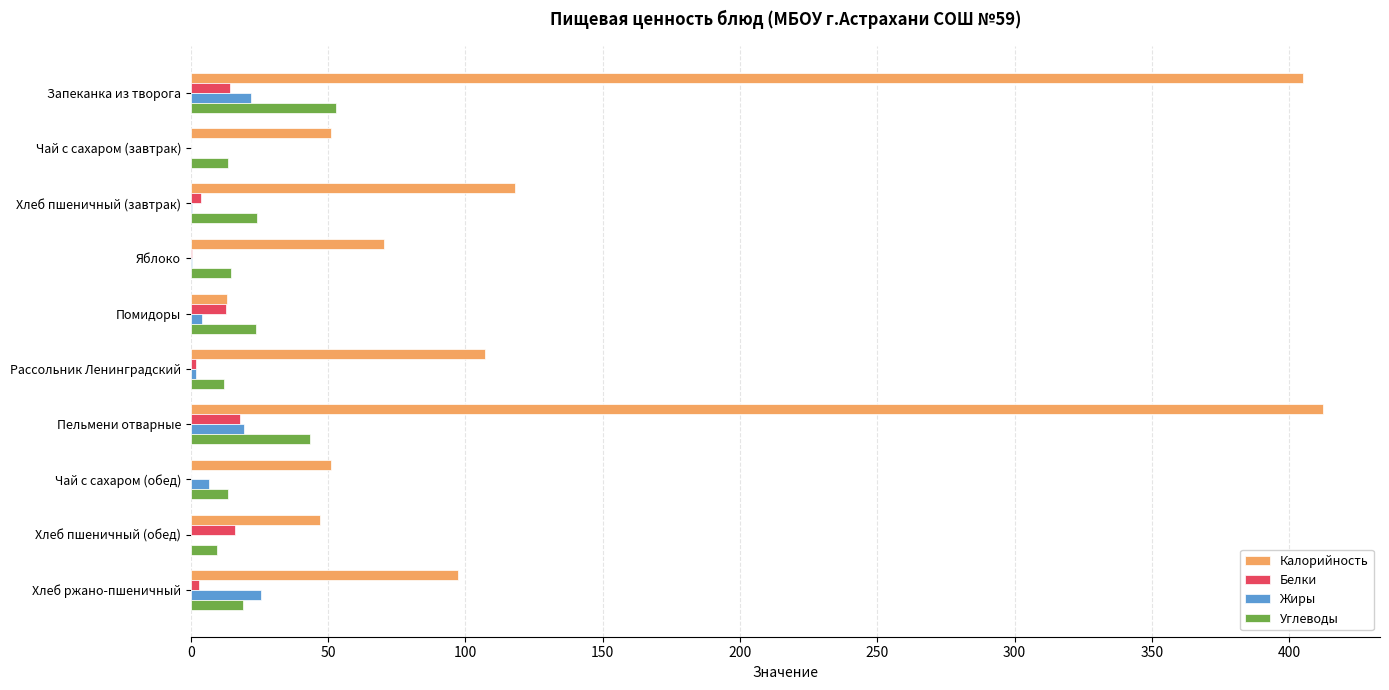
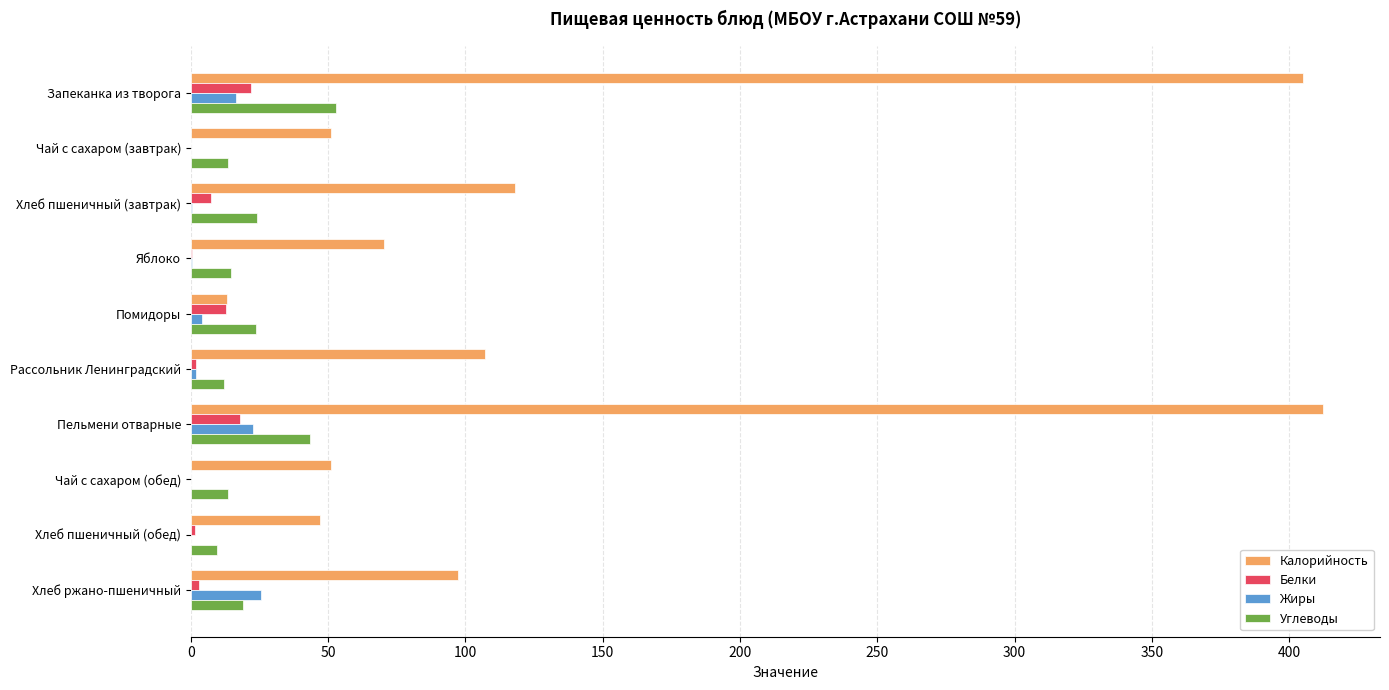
  {
    "Калорийность": {
      "Запеканка из творога": 405,
      "Чай с сахаром (завтрак)": 51,
      "Хлеб пшеничный (завтрак)": 118,
      "Яблоко": 71,
      "Помидоры": 13,
      "Рассольник Ленинградский": 107,
      "Пельмени отварные": 413,
      "Чай с сахаром (обед)": 51,
      "Хлеб пшеничный (обед)": 47,
      "Хлеб ржано-пшеничный": 97
    },
    "Белки": {
-     "Запеканка из творога": 14,
-     "Хлеб пшеничный (завтрак)": 4,
+     "Запеканка из творога": 22,
+     "Хлеб пшеничный (завтрак)": 7,
      "Помидоры": 13,
      "Рассольник Ленинградский": 2,
      "Пельмени отварные": 18,
-     "Хлеб пшеничный (обед)": 16,
+     "Хлеб пшеничный (обед)": 2,
      "Хлеб ржано-пшеничный": 3
    },
    "Жиры": {
-     "Запеканка из творога": 22,
+     "Запеканка из творога": 17,
      "Помидоры": 4,
      "Рассольник Ленинградский": 2,
-     "Пельмени отварные": 20,
-     "Чай с сахаром (обед)": 7,
+     "Пельмени отварные": 23,
+     "Чай с сахаром (обед)": 0,
      "Хлеб ржано-пшеничный": 26
    },
    "Углеводы": {
      "Запеканка из творога": 53,
      "Чай с сахаром (завтрак)": 14,
      "Хлеб пшеничный (завтрак)": 24,
      "Яблоко": 15,
      "Помидоры": 24,
      "Рассольник Ленинградский": 12,
      "Пельмени отварные": 44,
      "Чай с сахаром (обед)": 14,
      "Хлеб пшеничный (обед)": 10,
      "Хлеб ржано-пшеничный": 19
    }
  }
